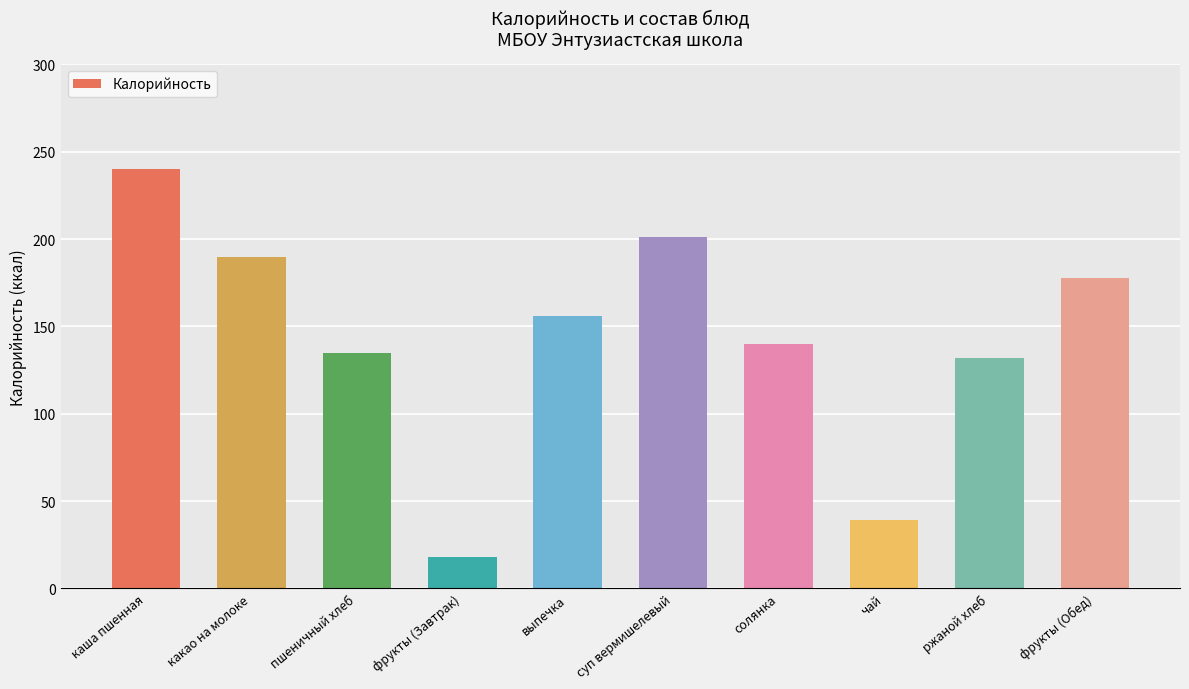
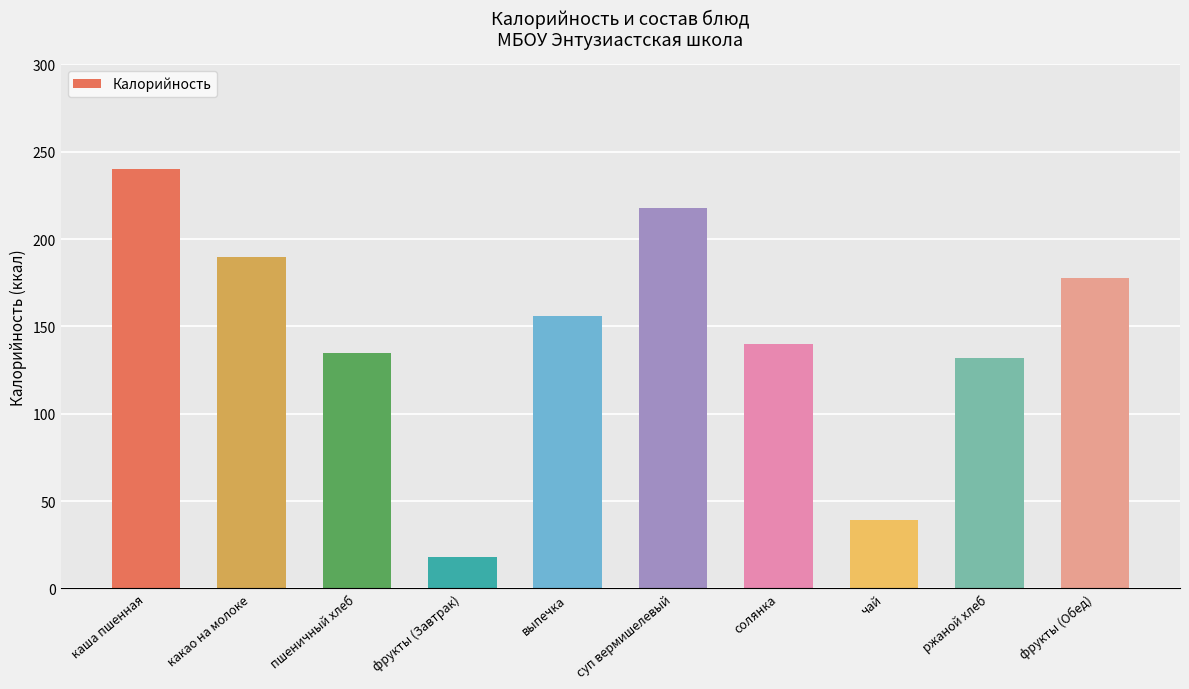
  {
    "каша пшенная": 240,
    "какао на молоке": 190,
    "пшеничный хлеб": 135,
    "фрукты (Завтрак)": 18,
    "выпечка": 156,
-   "суп вермишелевый": 201,
+   "суп вермишелевый": 218,
    "солянка": 140,
    "чай": 39,
    "ржаной хлеб": 132,
    "фрукты (Обед)": 178
  }
